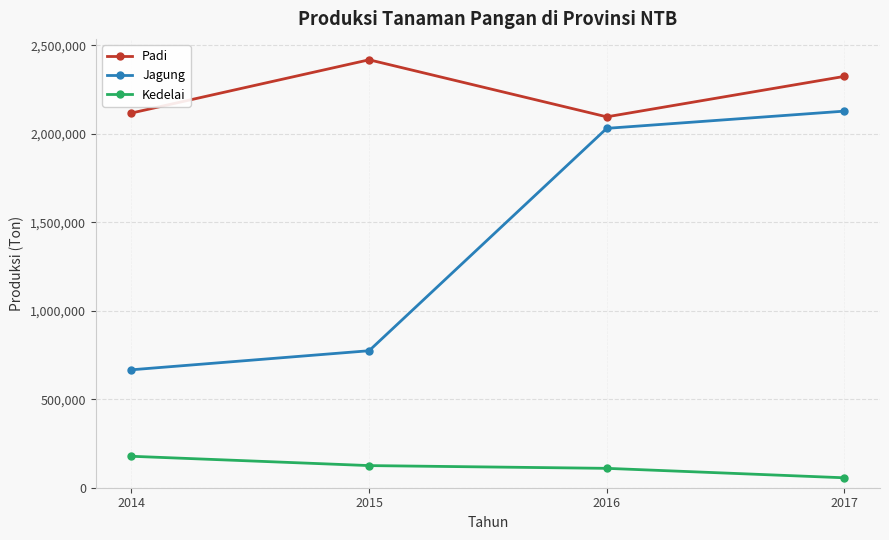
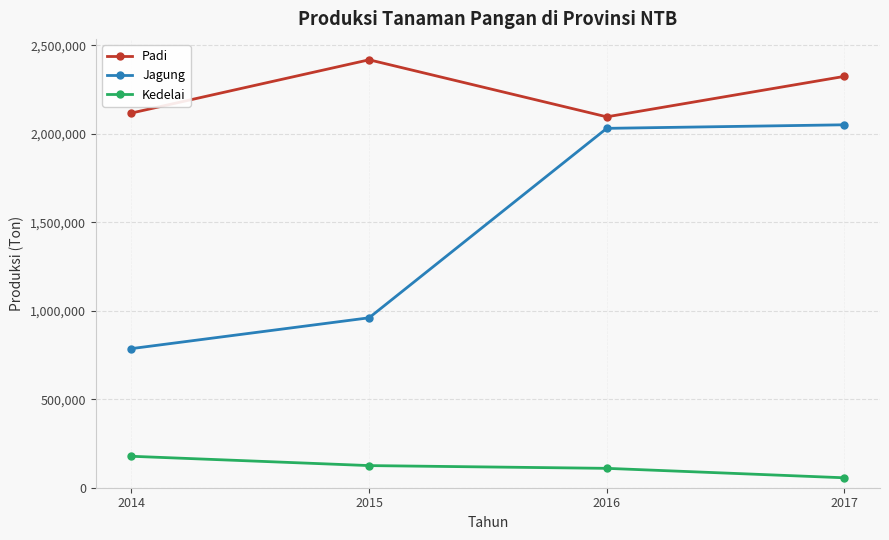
  {
    "Padi": {
      "2014": "2,120,000",
      "2015": "2,420,000",
      "2016": "2,100,000",
      "2017": "2,320,000"
    },
    "Jagung": {
-     "2014": "670,000",
-     "2015": "770,000",
+     "2014": "790,000",
+     "2015": "960,000",
      "2016": "2,030,000",
-     "2017": "2,130,000"
+     "2017": "2,050,000"
    },
    "Kedelai": {
      "2014": "180,000",
      "2015": "130,000",
      "2016": "110,000",
      "2017": "60,000"
    }
  }
